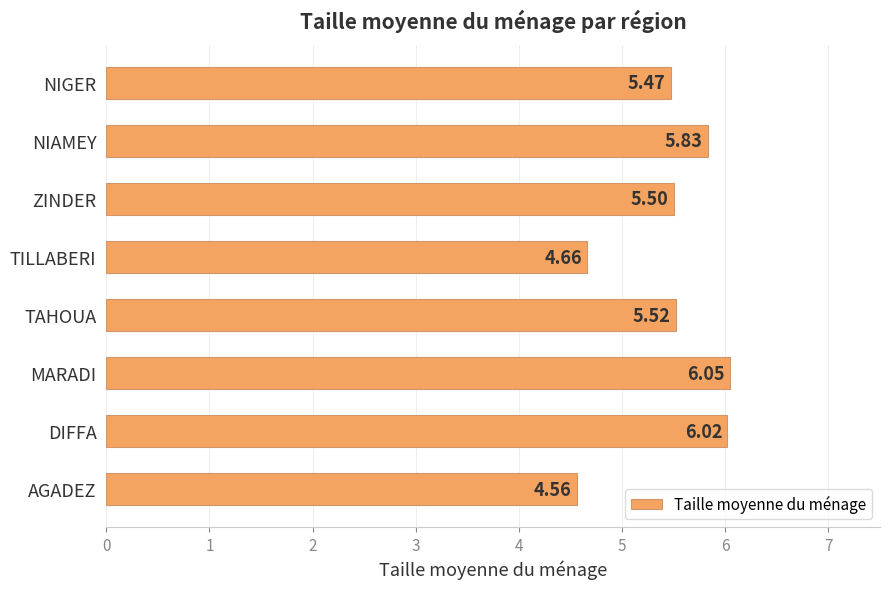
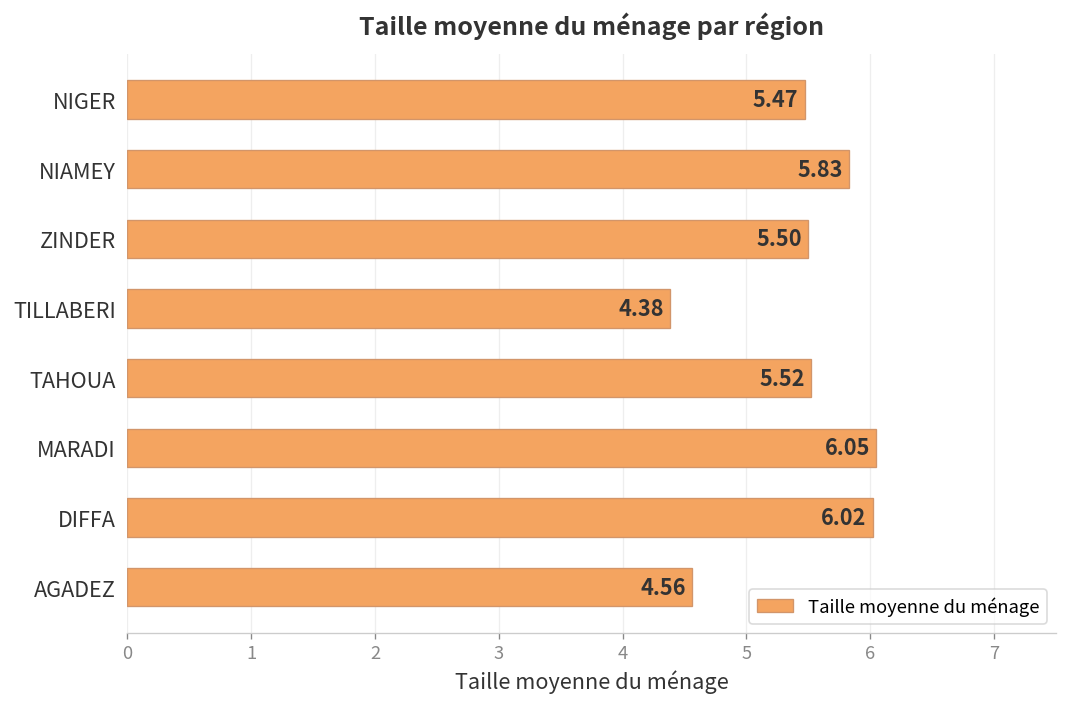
  {
    "NIGER": 5.47,
    "NIAMEY": 5.83,
    "ZINDER": 5.50,
-   "TILLABERI": 4.66,
+   "TILLABERI": 4.38,
    "TAHOUA": 5.52,
    "MARADI": 6.05,
    "DIFFA": 6.02,
    "AGADEZ": 4.56
  }
